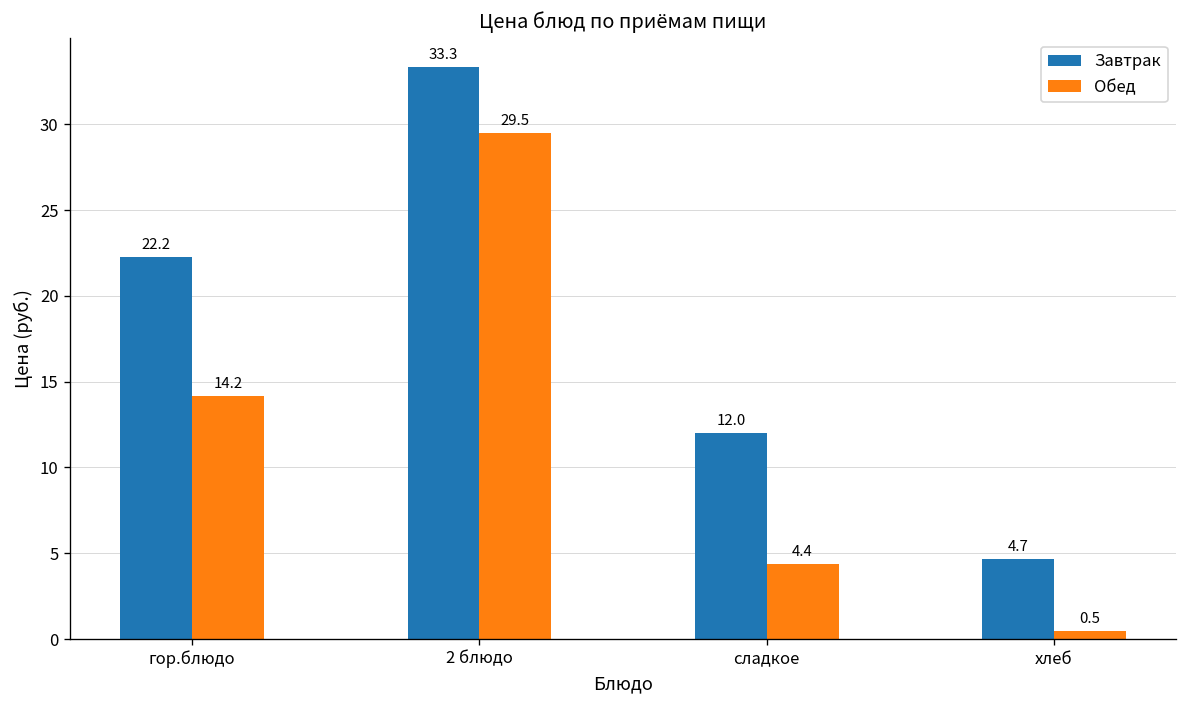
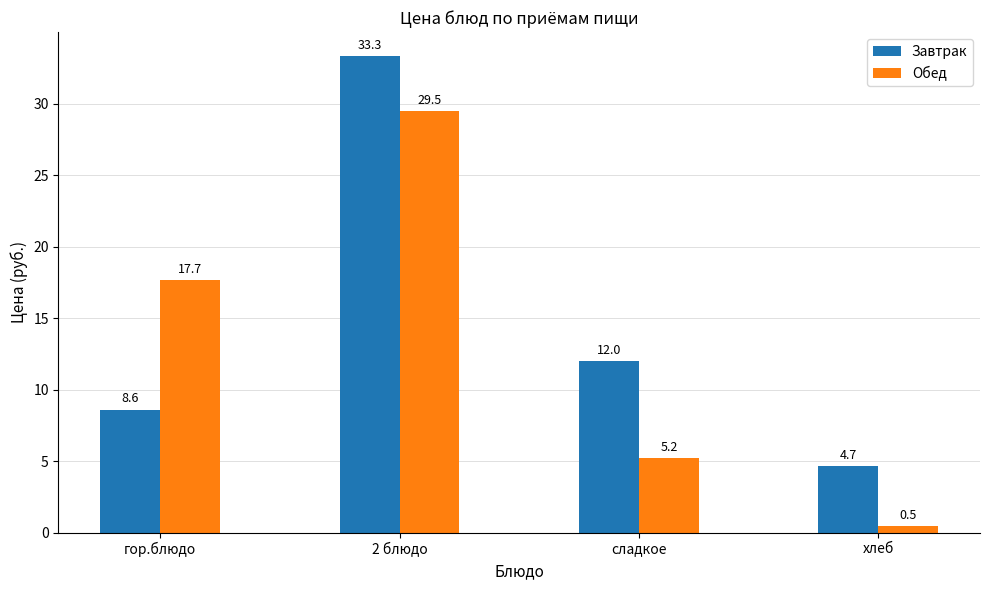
  {
    "Завтрак": {
-     "гор.блюдо": 22.2,
+     "гор.блюдо": 8.6,
      "2 блюдо": 33.3,
      "сладкое": 12.0,
      "хлеб": 4.7
    },
    "Обед": {
-     "гор.блюдо": 14.2,
+     "гор.блюдо": 17.7,
      "2 блюдо": 29.5,
-     "сладкое": 4.4,
+     "сладкое": 5.2,
      "хлеб": 0.5
    }
  }
